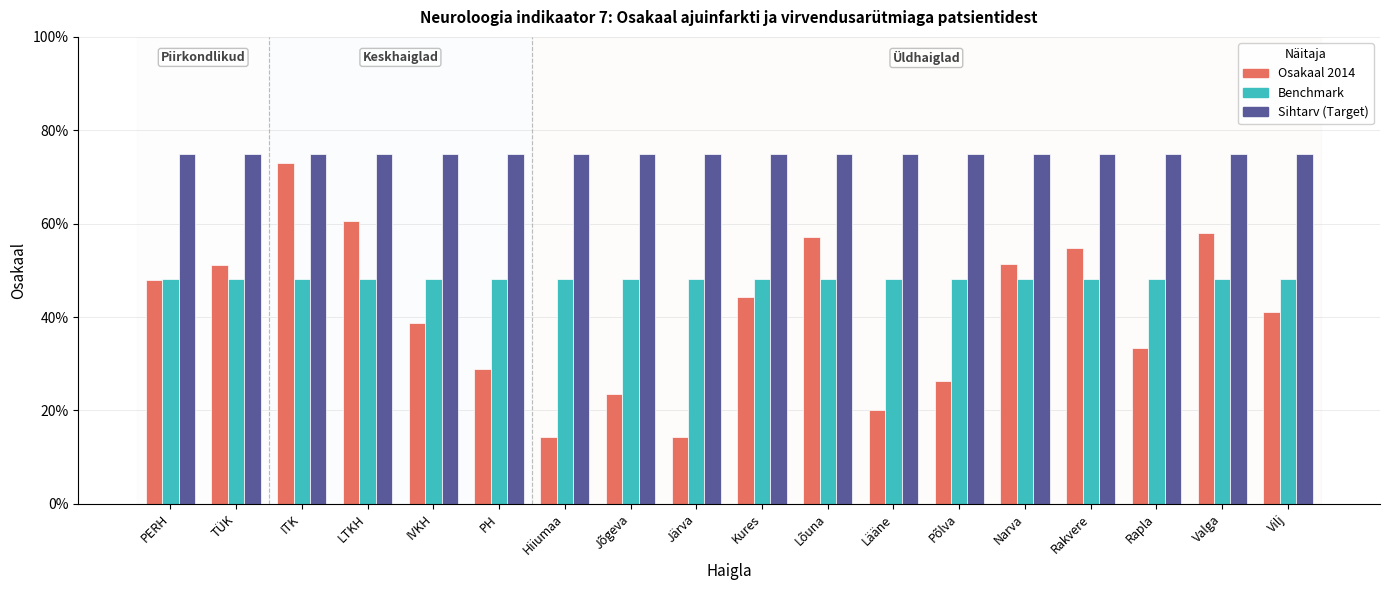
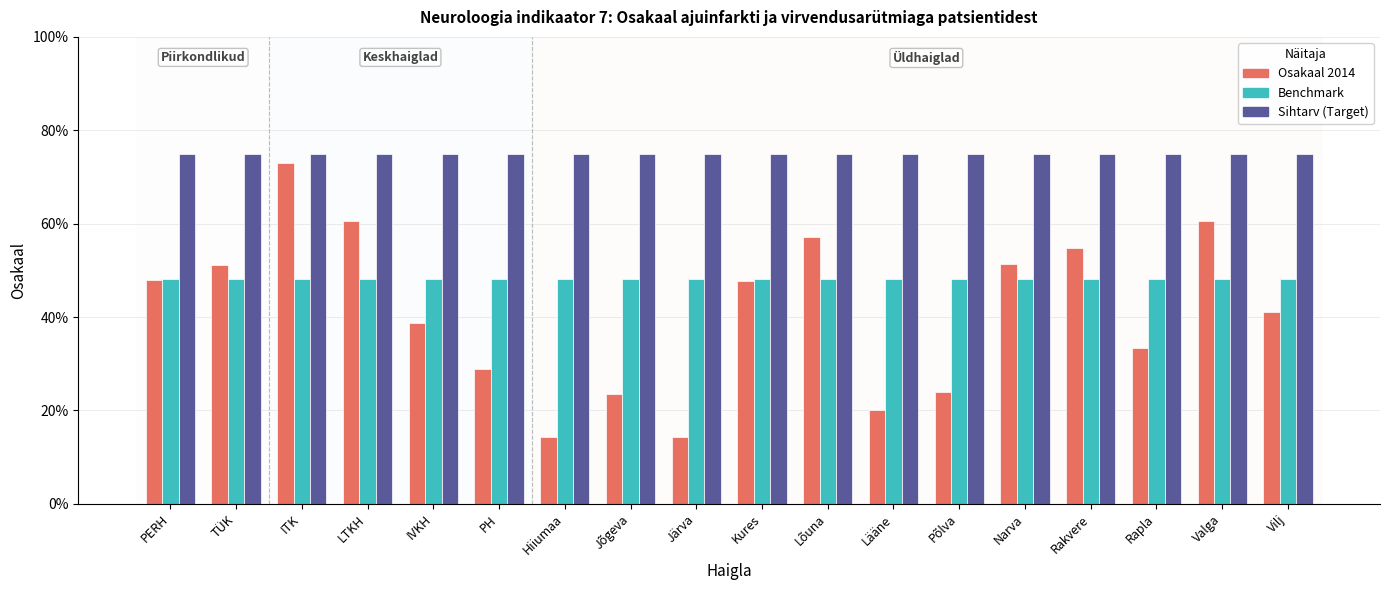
  {
    "Osakaal 2014": {
      "PERH": "48%",
      "TÜK": "51%",
      "ITK": "73%",
      "LTKH": "61%",
      "IVKH": "39%",
      "PH": "29%",
      "Hiiumaa": "14%",
      "Jõgeva": "24%",
      "Järva": "14%",
-     "Kures": "44%",
+     "Kures": "48%",
      "Lõuna": "57%",
      "Lääne": "20%",
-     "Põlva": "26%",
+     "Põlva": "24%",
      "Narva": "51%",
      "Rakvere": "55%",
      "Rapla": "33%",
-     "Valga": "58%",
+     "Valga": "61%",
      "Vilj": "41%"
    },
    "Benchmark": {
      "PERH": "48%",
      "TÜK": "48%",
      "ITK": "48%",
      "LTKH": "48%",
      "IVKH": "48%",
      "PH": "48%",
      "Hiiumaa": "48%",
      "Jõgeva": "48%",
      "Järva": "48%",
      "Kures": "48%",
      "Lõuna": "48%",
      "Lääne": "48%",
      "Põlva": "48%",
      "Narva": "48%",
      "Rakvere": "48%",
      "Rapla": "48%",
      "Valga": "48%",
      "Vilj": "48%"
    },
    "Sihtarv (Target)": {
      "PERH": "75%",
      "TÜK": "75%",
      "ITK": "75%",
      "LTKH": "75%",
      "IVKH": "75%",
      "PH": "75%",
      "Hiiumaa": "75%",
      "Jõgeva": "75%",
      "Järva": "75%",
      "Kures": "75%",
      "Lõuna": "75%",
      "Lääne": "75%",
      "Põlva": "75%",
      "Narva": "75%",
      "Rakvere": "75%",
      "Rapla": "75%",
      "Valga": "75%",
      "Vilj": "75%"
    }
  }
